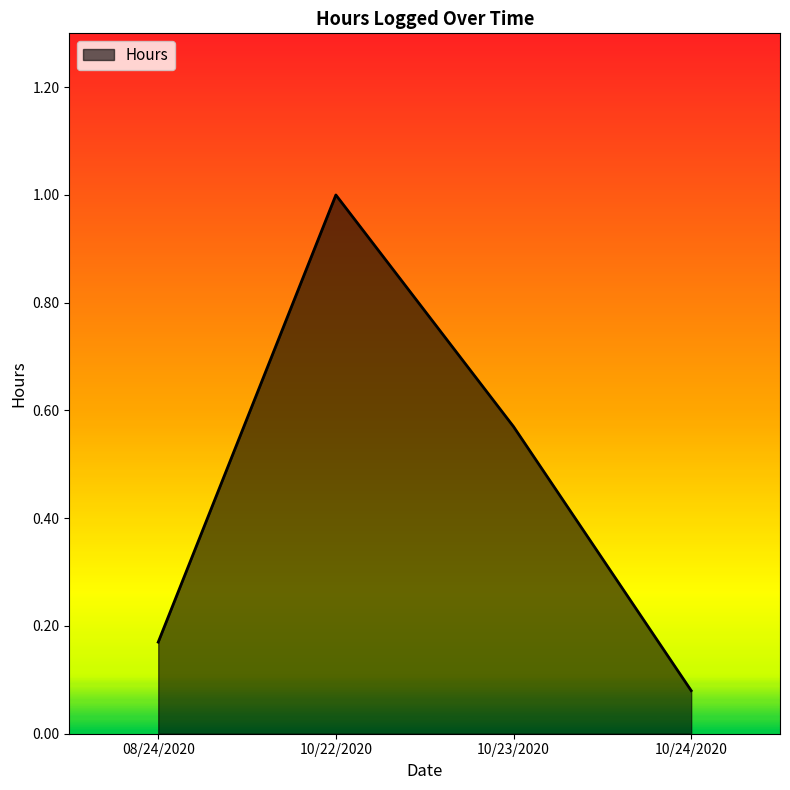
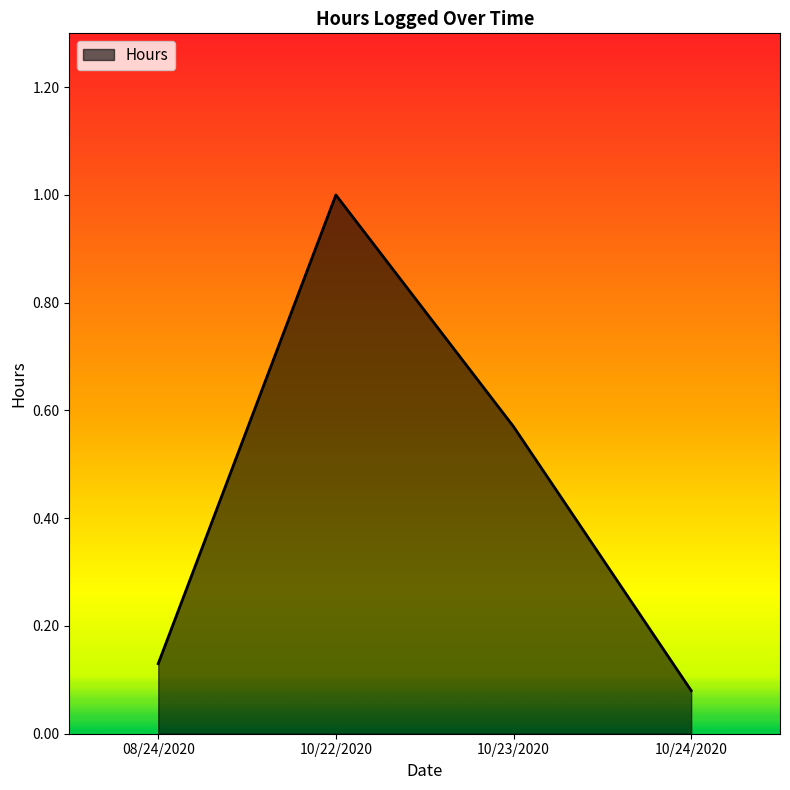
  {
-   "08/24/2020": 0.17,
+   "08/24/2020": 0.13,
    "10/22/2020": 1.00,
    "10/23/2020": 0.57,
    "10/24/2020": 0.08
  }
